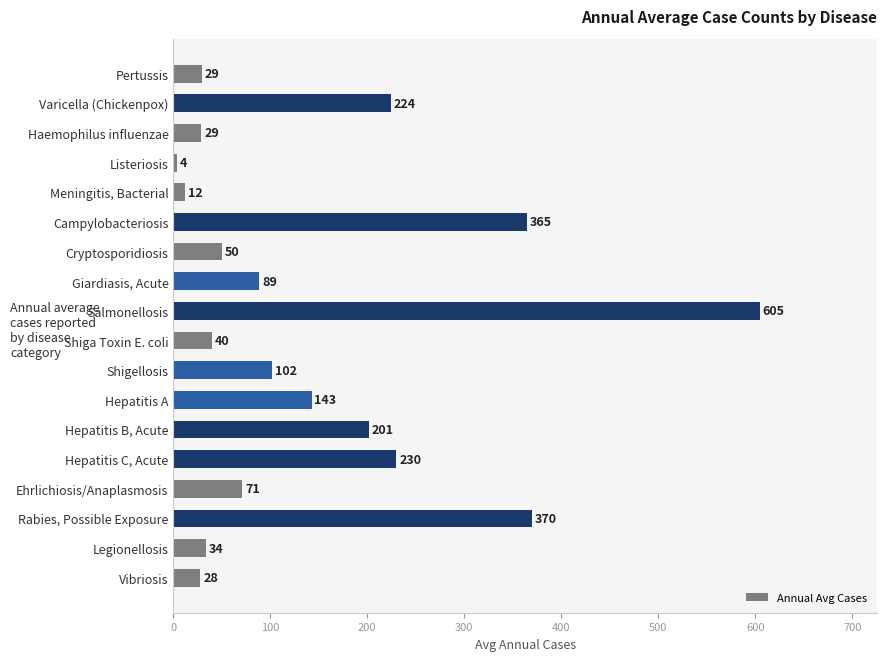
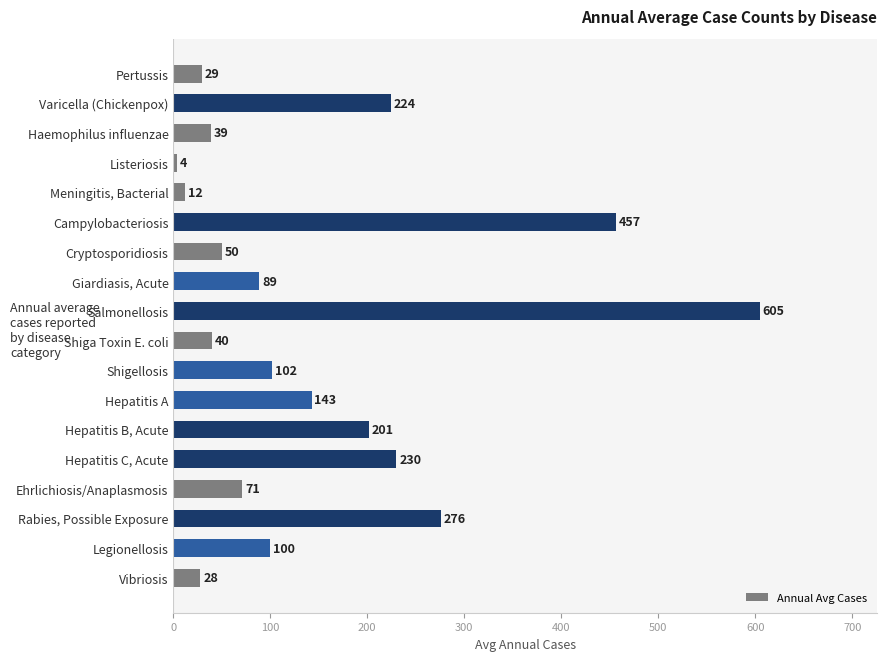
  {
    "Pertussis": 29,
    "Varicella (Chickenpox)": 224,
-   "Haemophilus influenzae": 29,
+   "Haemophilus influenzae": 39,
    "Listeriosis": 4,
    "Meningitis, Bacterial": 12,
-   "Campylobacteriosis": 365,
+   "Campylobacteriosis": 457,
    "Cryptosporidiosis": 50,
    "Giardiasis, Acute": 89,
    "Salmonellosis": 605,
    "Shiga Toxin E. coli": 40,
    "Shigellosis": 102,
    "Hepatitis A": 143,
    "Hepatitis B, Acute": 201,
    "Hepatitis C, Acute": 230,
    "Ehrlichiosis/Anaplasmosis": 71,
-   "Rabies, Possible Exposure": 370,
-   "Legionellosis": 34,
+   "Rabies, Possible Exposure": 276,
+   "Legionellosis": 100,
    "Vibriosis": 28
  }
